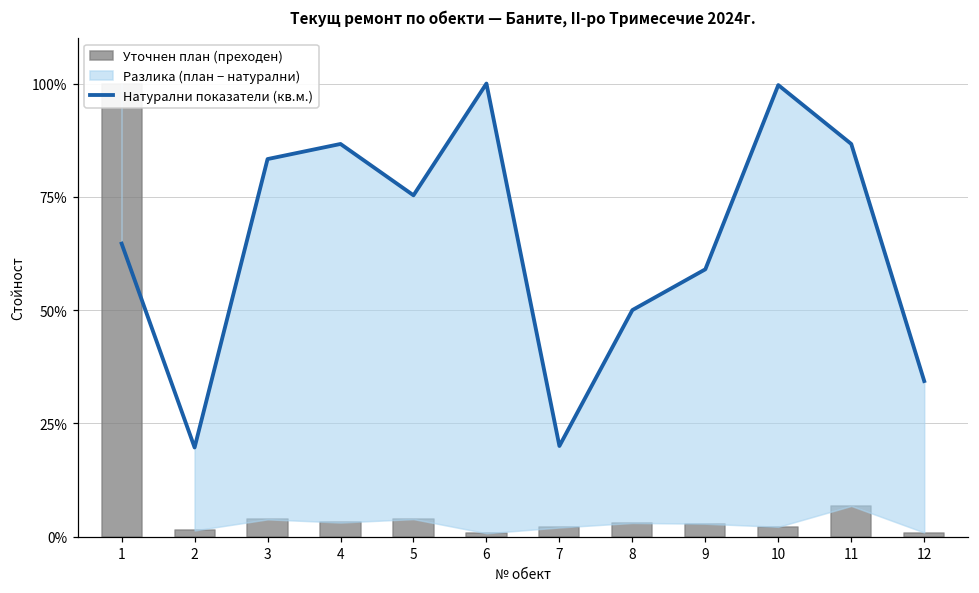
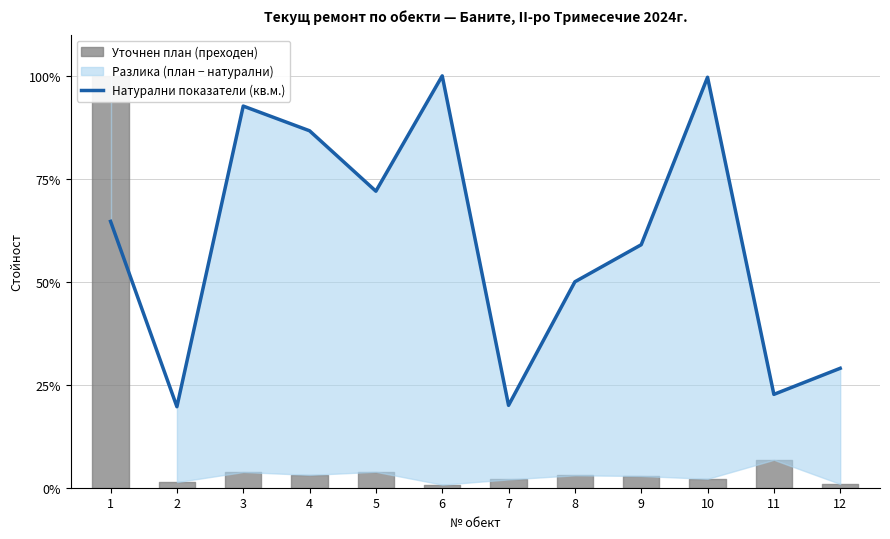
  {
    "Натурални показатели (кв.м.)": {
      "1": "65%",
-     "3": "83%",
-     "5": "75%",
-     "11": "87%",
-     "12": "34%"
+     "3": "93%",
+     "5": "72%",
+     "11": "23%",
+     "12": "29%"
    }
  }
